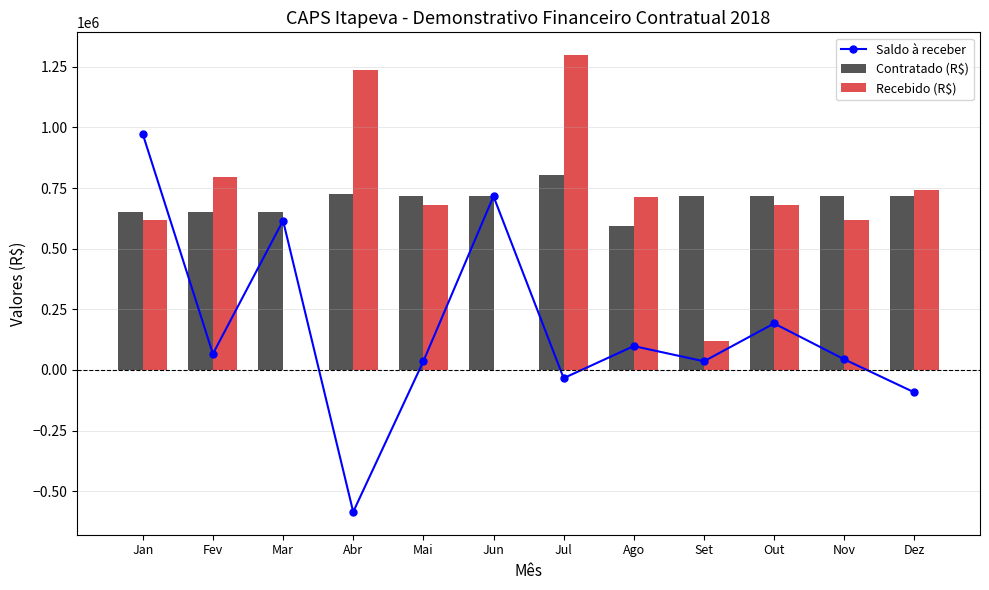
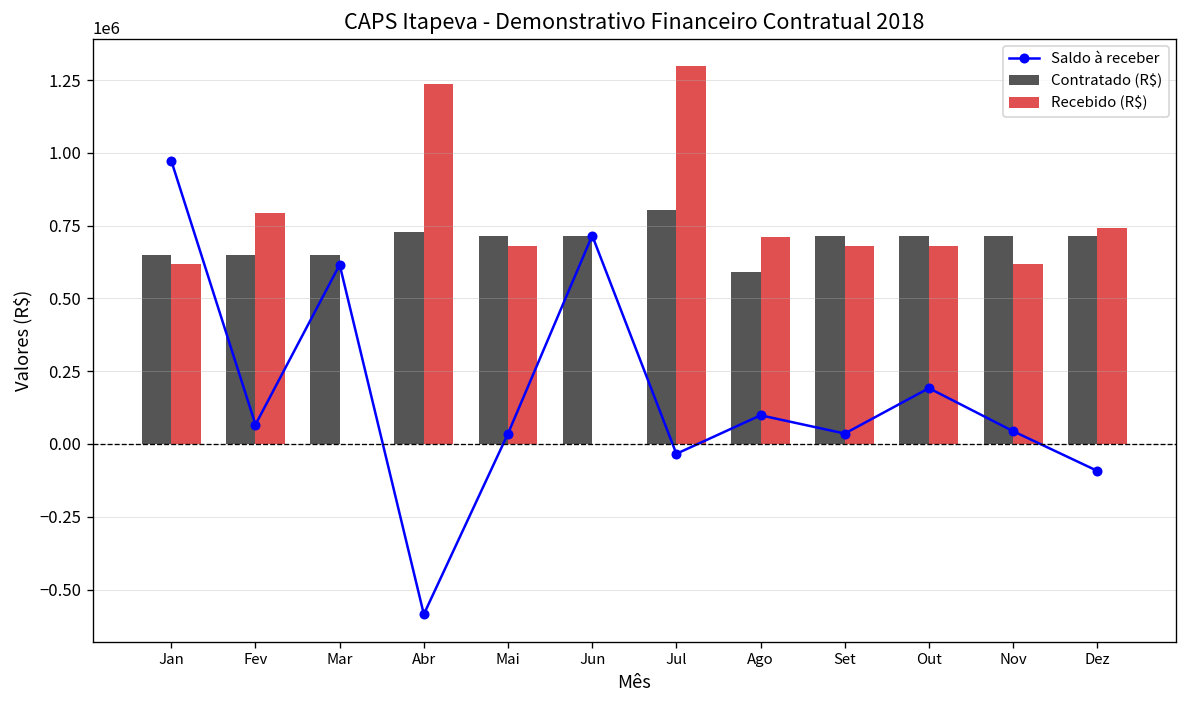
  {
    "Contratado (R$)": {
      "Jan": 650000,
      "Fev": 650000,
      "Mar": 650000,
      "Abr": 730000,
      "Mai": 720000,
      "Jun": 720000,
      "Jul": 800000,
      "Ago": 590000,
      "Set": 720000,
      "Out": 720000,
      "Nov": 720000,
      "Dez": 720000
    },
    "Saldo à receber": {
      "Jan": 970000,
      "Fev": 70000,
      "Mar": 620000,
      "Abr": -590000,
      "Mai": 40000,
      "Jun": 720000,
      "Jul": -30000,
      "Ago": 100000,
      "Set": 40000,
      "Out": 190000,
      "Nov": 40000,
      "Dez": -90000
    },
    "Recebido (R$)": {
      "Jan": 620000,
      "Fev": 790000,
      "Mar": 0,
      "Abr": 1240000,
      "Mai": 680000,
      "Jun": 0,
      "Jul": 1300000,
      "Ago": 710000,
-     "Set": 120000,
+     "Set": 680000,
      "Out": 680000,
      "Nov": 620000,
      "Dez": 740000
    }
  }
